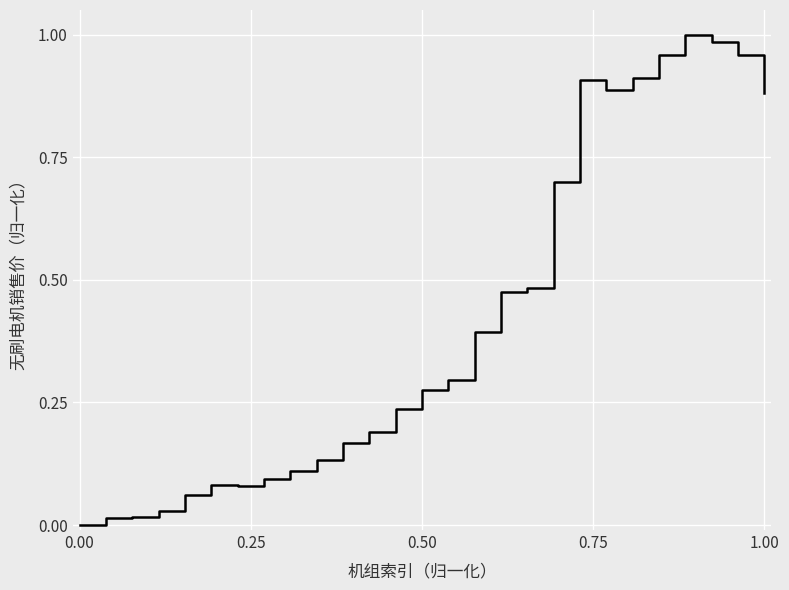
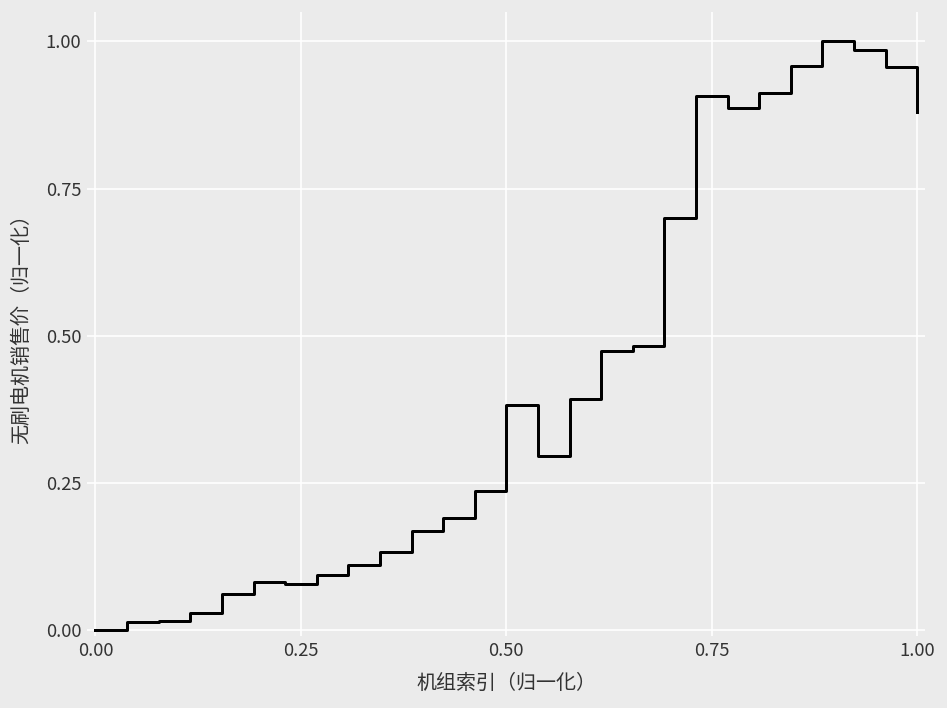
  {
    "0.00": 0.00,
-   "0.50": 0.28,
+   "0.50": 0.38,
    "1.00": 0.88
  }
